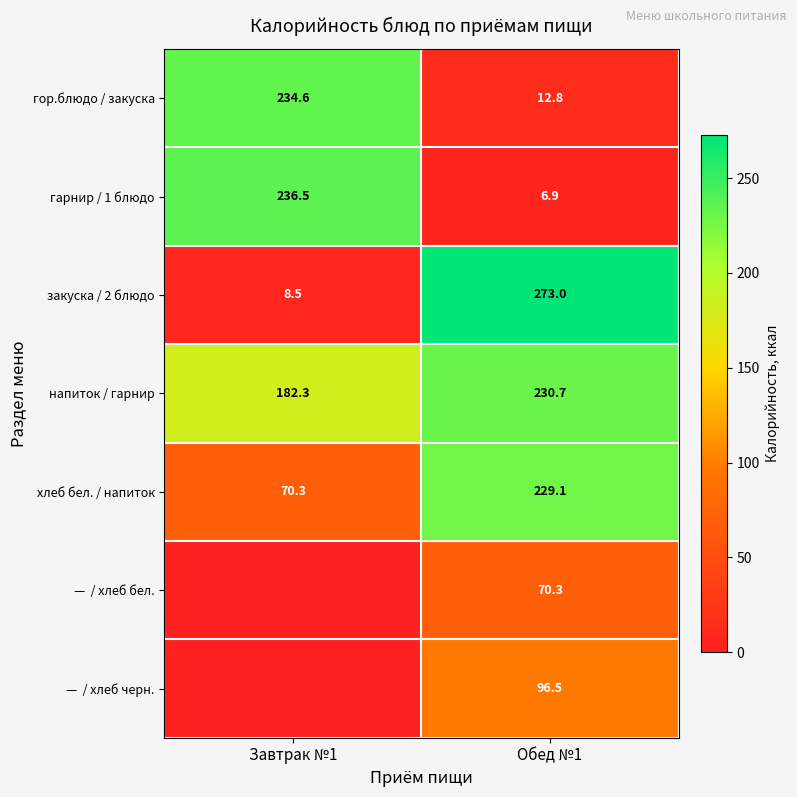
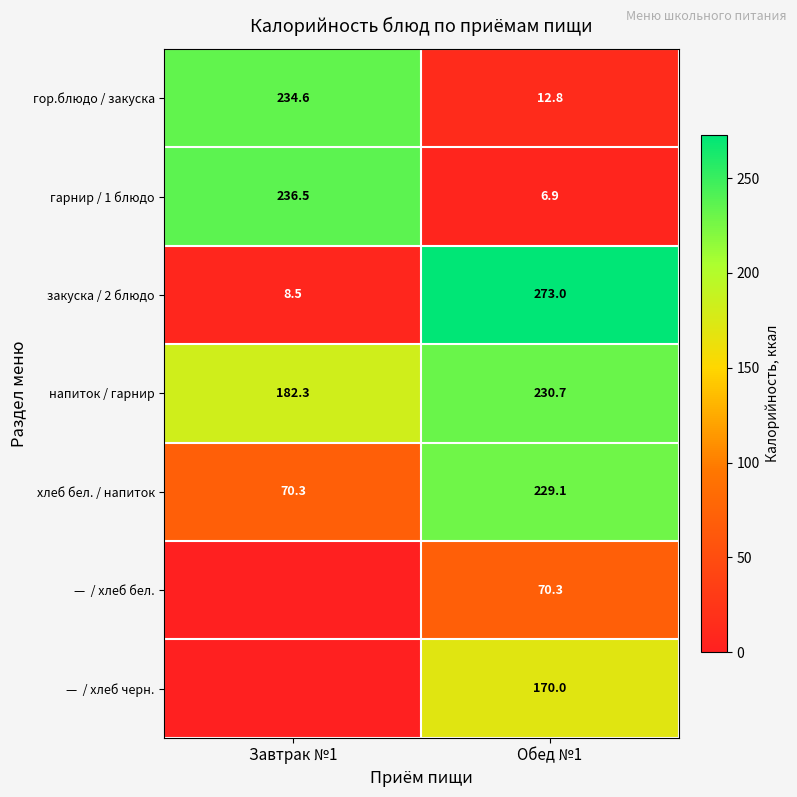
  {
    "гор.блюдо / закуска": {
      "Завтрак №1": 234.6,
      "Обед №1": 12.8
    },
    "гарнир / 1 блюдо": {
      "Завтрак №1": 236.5,
      "Обед №1": 6.9
    },
    "закуска / 2 блюдо": {
      "Завтрак №1": 8.5,
      "Обед №1": 273.0
    },
    "напиток / гарнир": {
      "Завтрак №1": 182.3,
      "Обед №1": 230.7
    },
    "хлеб бел. / напиток": {
      "Завтрак №1": 70.3,
      "Обед №1": 229.1
    },
    "— / хлеб бел.": {
      "Обед №1": 70.3
    },
    "— / хлеб черн.": {
-     "Обед №1": 96.5
+     "Обед №1": 170.0
    }
  }
